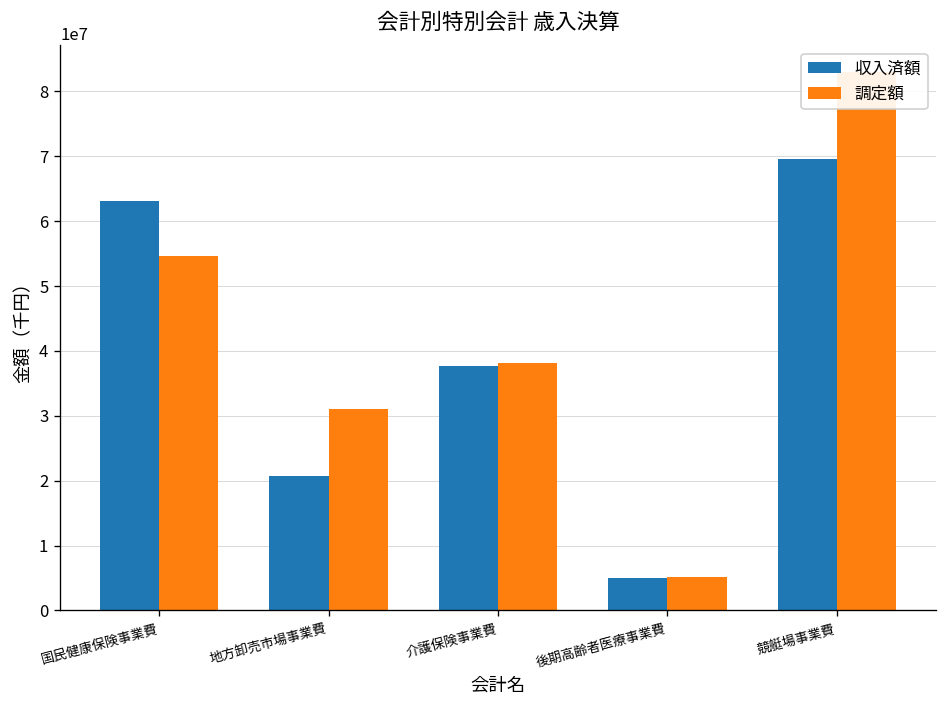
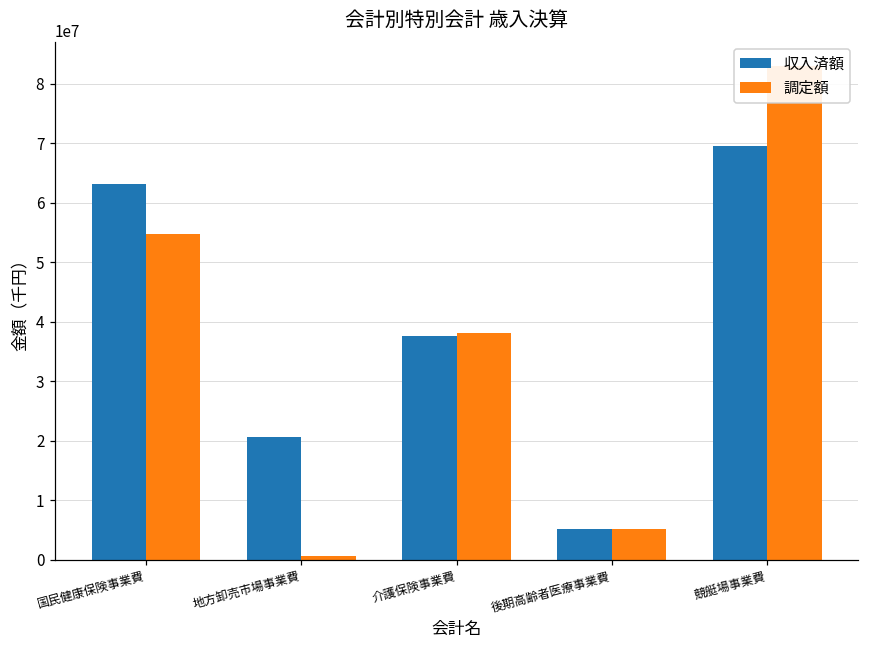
  {
    "収入済額": {
      "国民健康保険事業費": 63000000,
      "地方卸売市場事業費": 21000000,
      "介護保険事業費": 38000000,
      "後期高齢者医療事業費": 5000000,
      "競艇場事業費": 70000000
    },
    "調定額": {
      "国民健康保険事業費": 55000000,
-     "地方卸売市場事業費": 31000000,
+     "地方卸売市場事業費": 1000000,
      "介護保険事業費": 38000000,
      "後期高齢者医療事業費": 5000000
    }
  }
